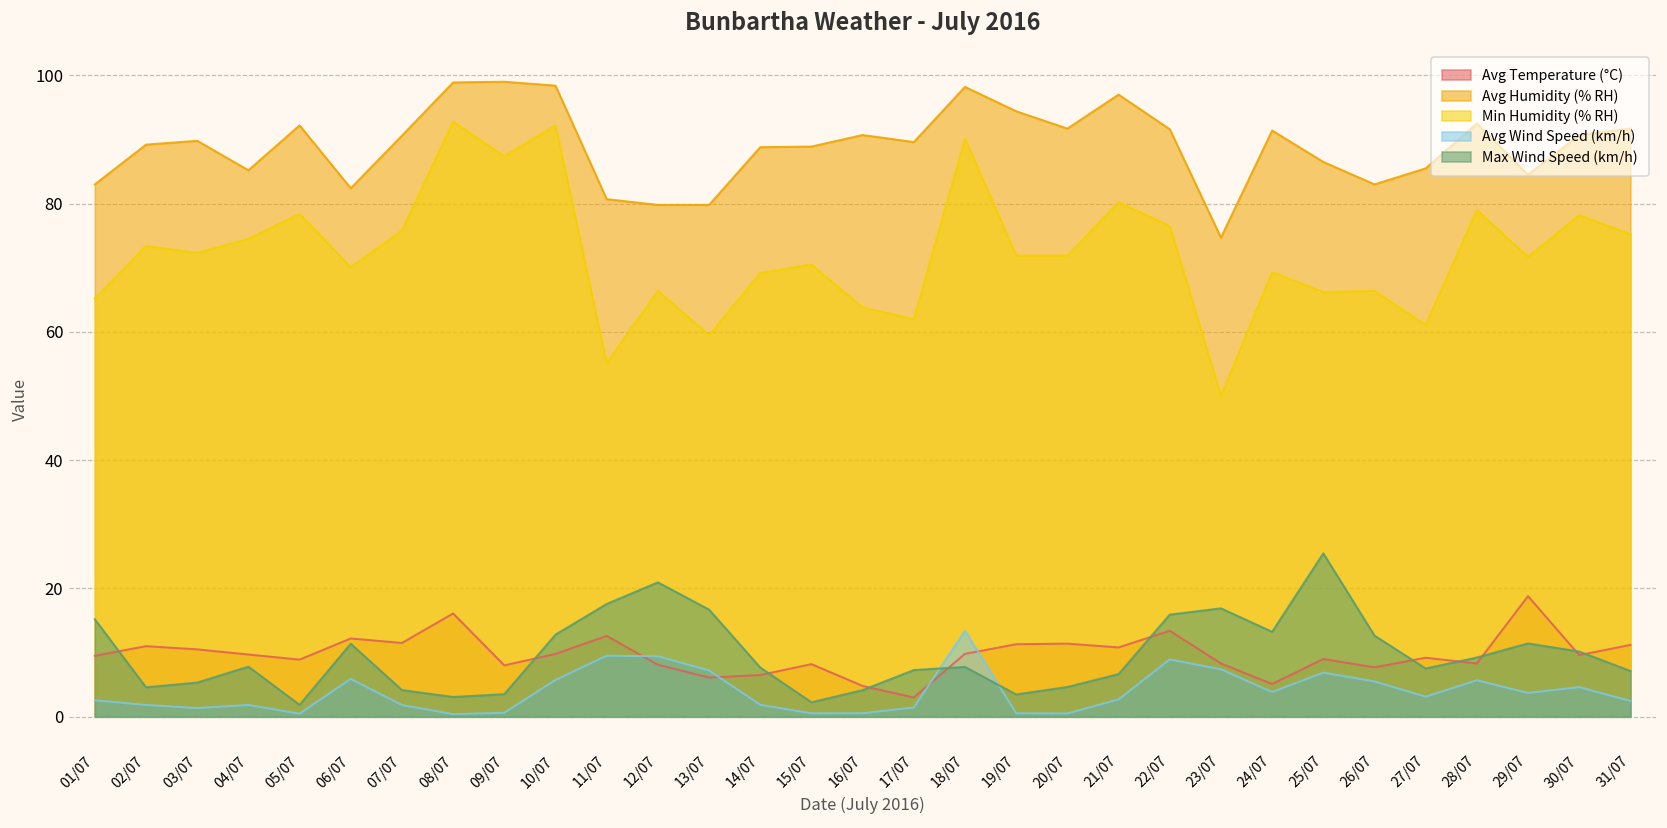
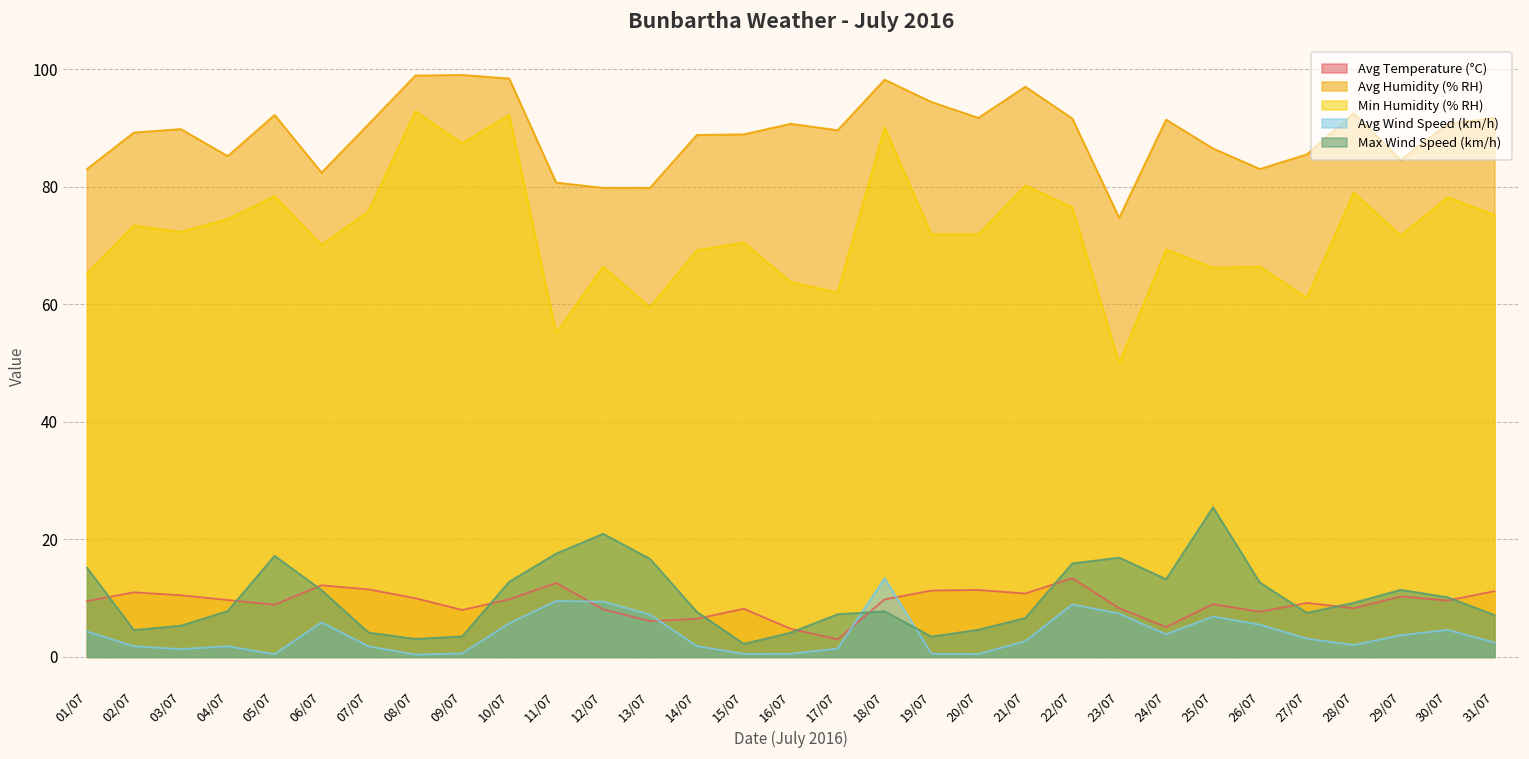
  {
    "Avg Temperature (°C)": {
      "01/07": 10,
      "02/07": 11,
      "03/07": 11,
      "04/07": 10,
      "05/07": 9,
      "06/07": 12,
      "07/07": 12,
-     "08/07": 16,
+     "08/07": 10,
      "09/07": 8,
      "10/07": 10,
      "11/07": 13,
      "12/07": 8,
      "13/07": 6,
      "14/07": 7,
      "15/07": 8,
      "16/07": 5,
      "17/07": 3,
      "18/07": 10,
      "19/07": 11,
      "20/07": 11,
      "21/07": 11,
      "22/07": 13,
      "23/07": 8,
      "24/07": 5,
      "25/07": 9,
      "26/07": 8,
      "27/07": 9,
      "28/07": 8,
-     "29/07": 19,
+     "29/07": 10,
      "30/07": 10,
      "31/07": 11
    },
    "Avg Wind Speed (km/h)": {
-     "01/07": 3,
+     "01/07": 4,
      "02/07": 2,
      "03/07": 1,
      "04/07": 2,
      "05/07": 0,
      "06/07": 6,
      "07/07": 2,
      "08/07": 0,
      "09/07": 1,
      "10/07": 6,
      "11/07": 10,
      "12/07": 9,
      "13/07": 7,
      "14/07": 2,
      "15/07": 1,
      "16/07": 1,
      "17/07": 1,
      "18/07": 13,
      "19/07": 1,
      "20/07": 1,
      "21/07": 3,
      "22/07": 9,
      "23/07": 7,
      "24/07": 4,
      "25/07": 7,
      "26/07": 6,
      "27/07": 3,
-     "28/07": 6,
+     "28/07": 2,
      "29/07": 4,
      "30/07": 5,
      "31/07": 2
    },
    "Max Wind Speed (km/h)": {
      "01/07": 15,
      "02/07": 5,
      "03/07": 5,
      "04/07": 8,
-     "05/07": 2,
+     "05/07": 17,
      "06/07": 11,
      "07/07": 4,
      "08/07": 3,
      "09/07": 4,
      "10/07": 13,
      "11/07": 18,
      "12/07": 21,
      "13/07": 17,
      "14/07": 8,
      "15/07": 2,
      "16/07": 4,
      "17/07": 7,
      "18/07": 8,
      "19/07": 3,
      "20/07": 5,
      "21/07": 7,
      "22/07": 16,
      "23/07": 17,
      "24/07": 13,
      "25/07": 25,
      "26/07": 13,
      "27/07": 8,
      "28/07": 9,
      "29/07": 11,
      "30/07": 10,
      "31/07": 7
    }
  }
